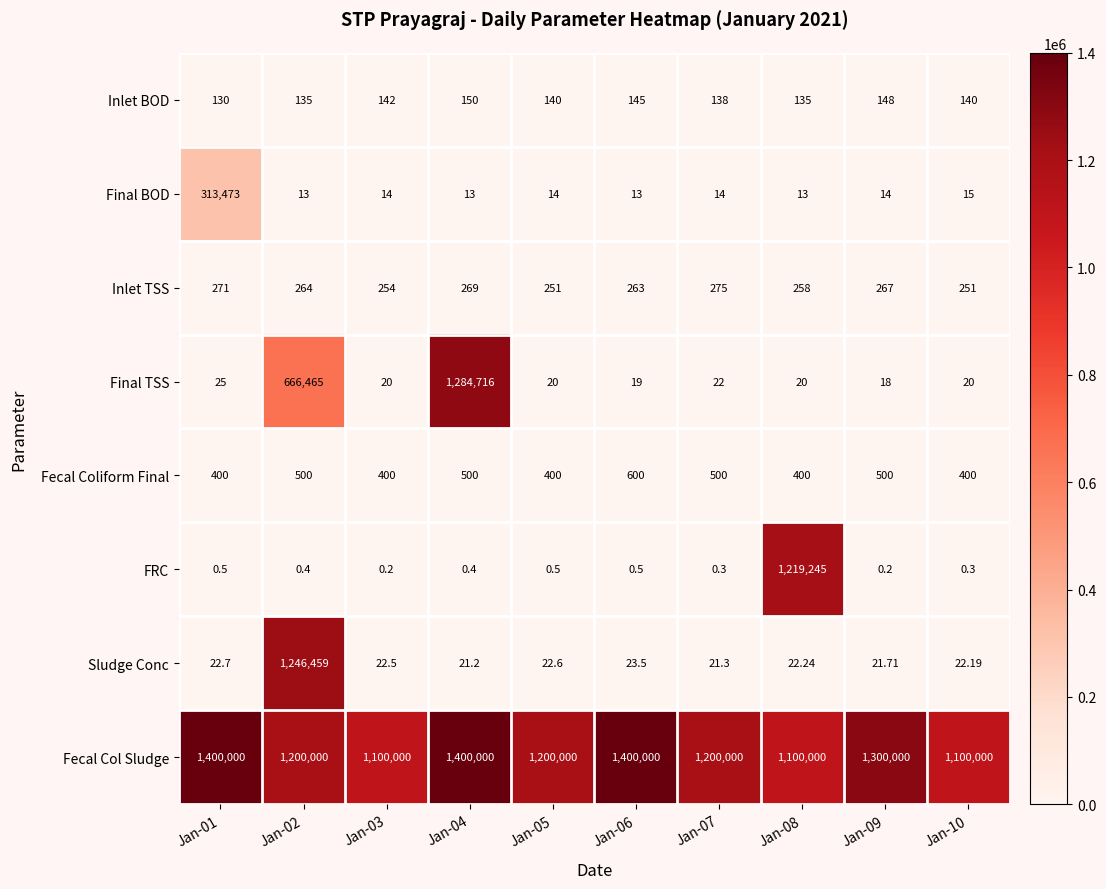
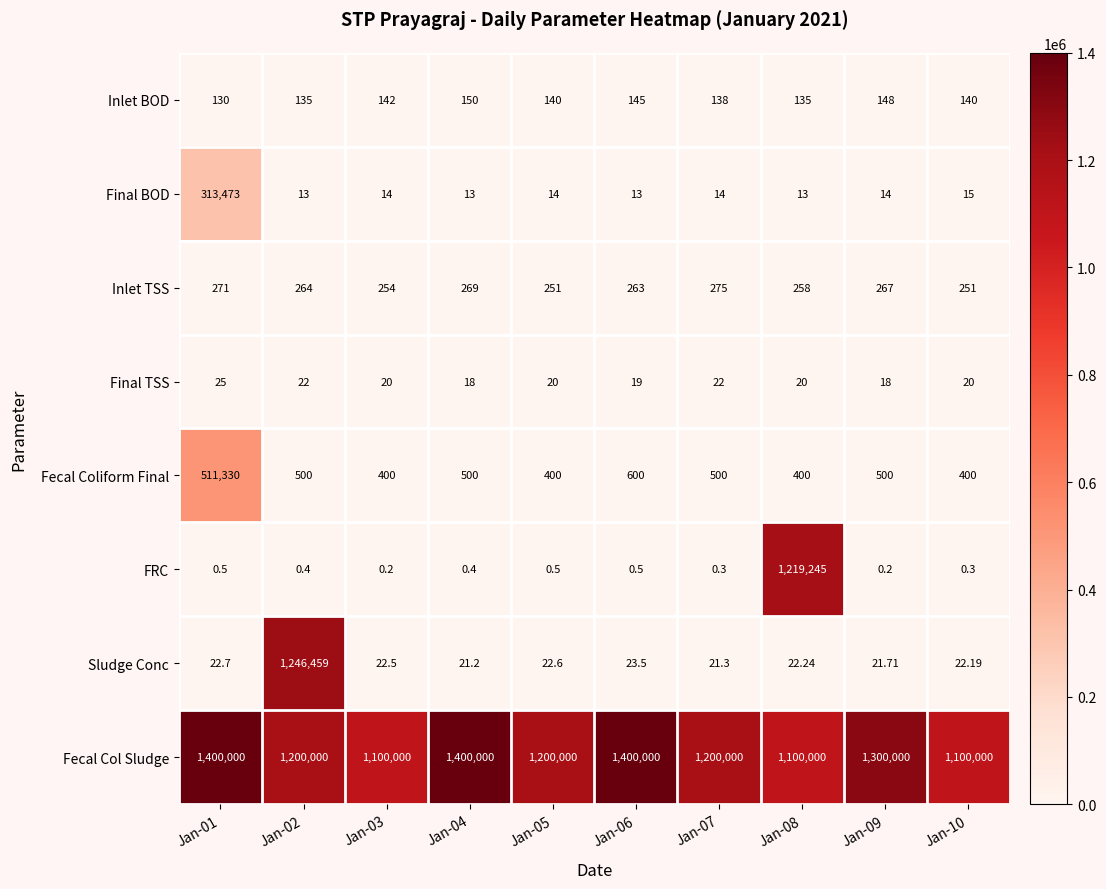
  {
    "Inlet BOD": {
      "Jan-01": "130",
      "Jan-02": "135",
      "Jan-03": "142",
      "Jan-04": "150",
      "Jan-05": "140",
      "Jan-06": "145",
      "Jan-07": "138",
      "Jan-08": "135",
      "Jan-09": "148",
      "Jan-10": "140"
    },
    "Final BOD": {
      "Jan-01": "313,473",
      "Jan-02": "13",
      "Jan-03": "14",
      "Jan-04": "13",
      "Jan-05": "14",
      "Jan-06": "13",
      "Jan-07": "14",
      "Jan-08": "13",
      "Jan-09": "14",
      "Jan-10": "15"
    },
    "Inlet TSS": {
      "Jan-01": "271",
      "Jan-02": "264",
      "Jan-03": "254",
      "Jan-04": "269",
      "Jan-05": "251",
      "Jan-06": "263",
      "Jan-07": "275",
      "Jan-08": "258",
      "Jan-09": "267",
      "Jan-10": "251"
    },
    "Final TSS": {
      "Jan-01": "25",
-     "Jan-02": "666,465",
+     "Jan-02": "22",
      "Jan-03": "20",
-     "Jan-04": "1,284,716",
+     "Jan-04": "18",
      "Jan-05": "20",
      "Jan-06": "19",
      "Jan-07": "22",
      "Jan-08": "20",
      "Jan-09": "18",
      "Jan-10": "20"
    },
    "Fecal Coliform Final": {
-     "Jan-01": "400",
+     "Jan-01": "511,330",
      "Jan-02": "500",
      "Jan-03": "400",
      "Jan-04": "500",
      "Jan-05": "400",
      "Jan-06": "600",
      "Jan-07": "500",
      "Jan-08": "400",
      "Jan-09": "500",
      "Jan-10": "400"
    },
    "FRC": {
      "Jan-01": "0.5",
      "Jan-02": "0.4",
      "Jan-03": "0.2",
      "Jan-04": "0.4",
      "Jan-05": "0.5",
      "Jan-06": "0.5",
      "Jan-07": "0.3",
      "Jan-08": "1,219,245",
      "Jan-09": "0.2",
      "Jan-10": "0.3"
    },
    "Sludge Conc": {
      "Jan-01": "22.7",
      "Jan-02": "1,246,459",
      "Jan-03": "22.5",
      "Jan-04": "21.2",
      "Jan-05": "22.6",
      "Jan-06": "23.5",
      "Jan-07": "21.3",
      "Jan-08": "22.24",
      "Jan-09": "21.71",
      "Jan-10": "22.19"
    },
    "Fecal Col Sludge": {
      "Jan-01": "1,400,000",
      "Jan-02": "1,200,000",
      "Jan-03": "1,100,000",
      "Jan-04": "1,400,000",
      "Jan-05": "1,200,000",
      "Jan-06": "1,400,000",
      "Jan-07": "1,200,000",
      "Jan-08": "1,100,000",
      "Jan-09": "1,300,000",
      "Jan-10": "1,100,000"
    }
  }
